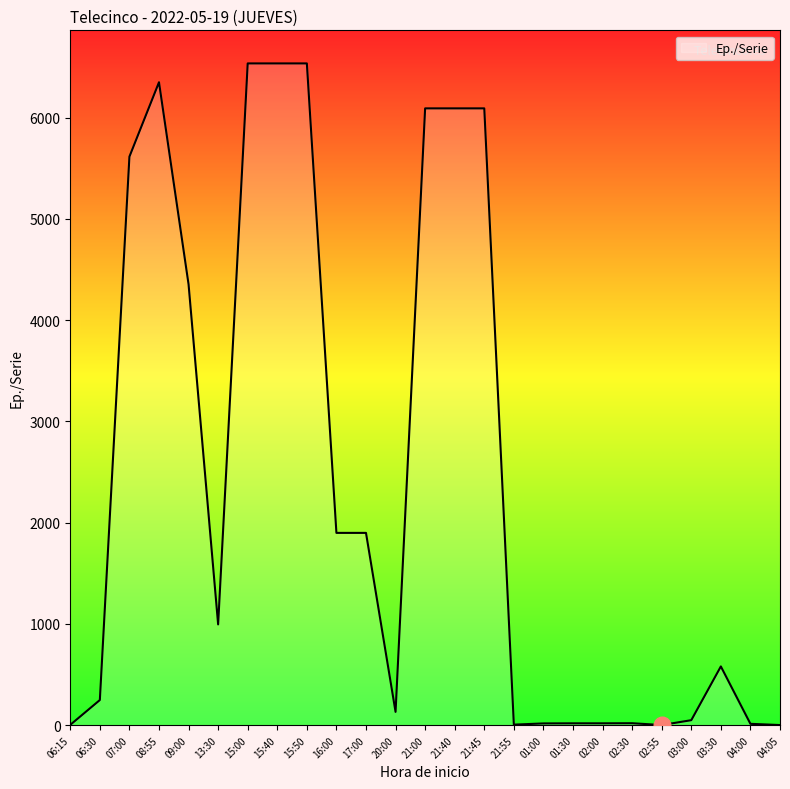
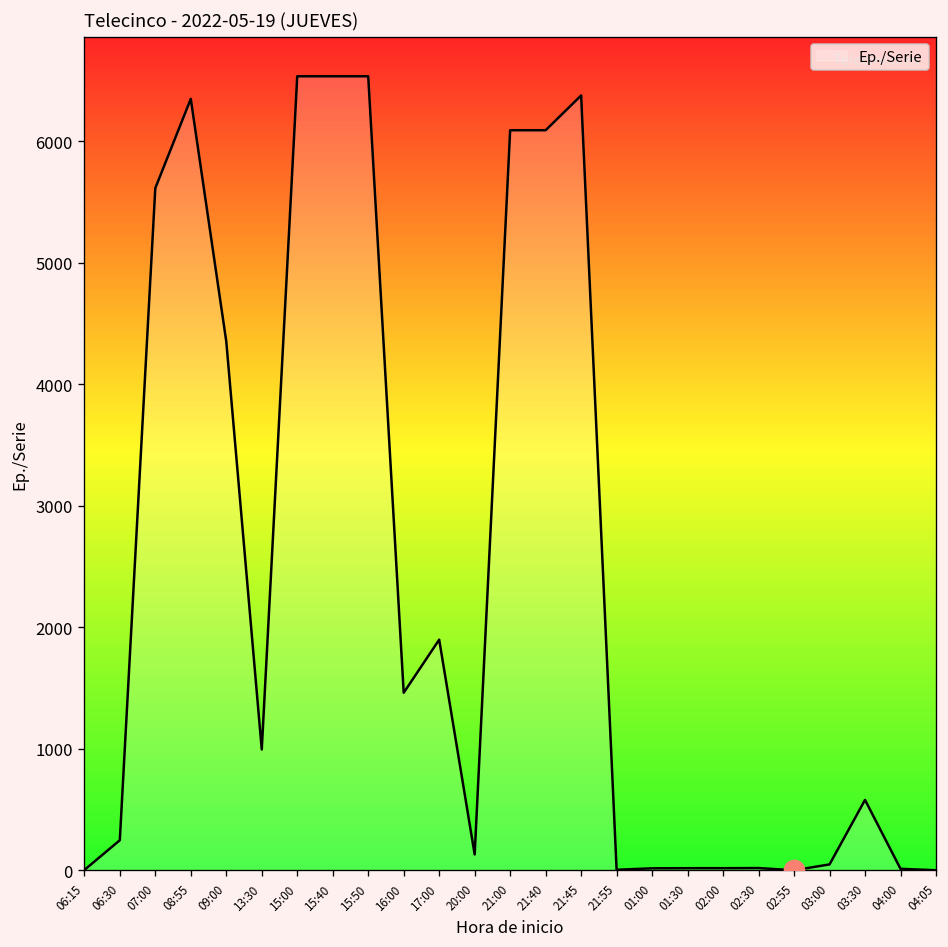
  {
    "Ep./Serie": {
      "06:15": 0,
      "06:30": 250,
      "07:00": 5620,
      "08:55": 6350,
      "09:00": 4350,
      "13:30": 1000,
      "15:00": 6540,
      "15:40": 6540,
      "15:50": 6540,
-     "16:00": 1900,
+     "16:00": 1460,
      "17:00": 1900,
      "20:00": 130,
      "21:00": 6090,
      "21:40": 6090,
-     "21:45": 6090,
+     "21:45": 6380,
      "21:55": 10,
      "01:00": 20,
      "01:30": 20,
      "02:00": 20,
      "02:30": 20,
      "03:00": 50,
      "03:30": 580,
      "04:00": 10,
      "04:05": 0
    }
  }
